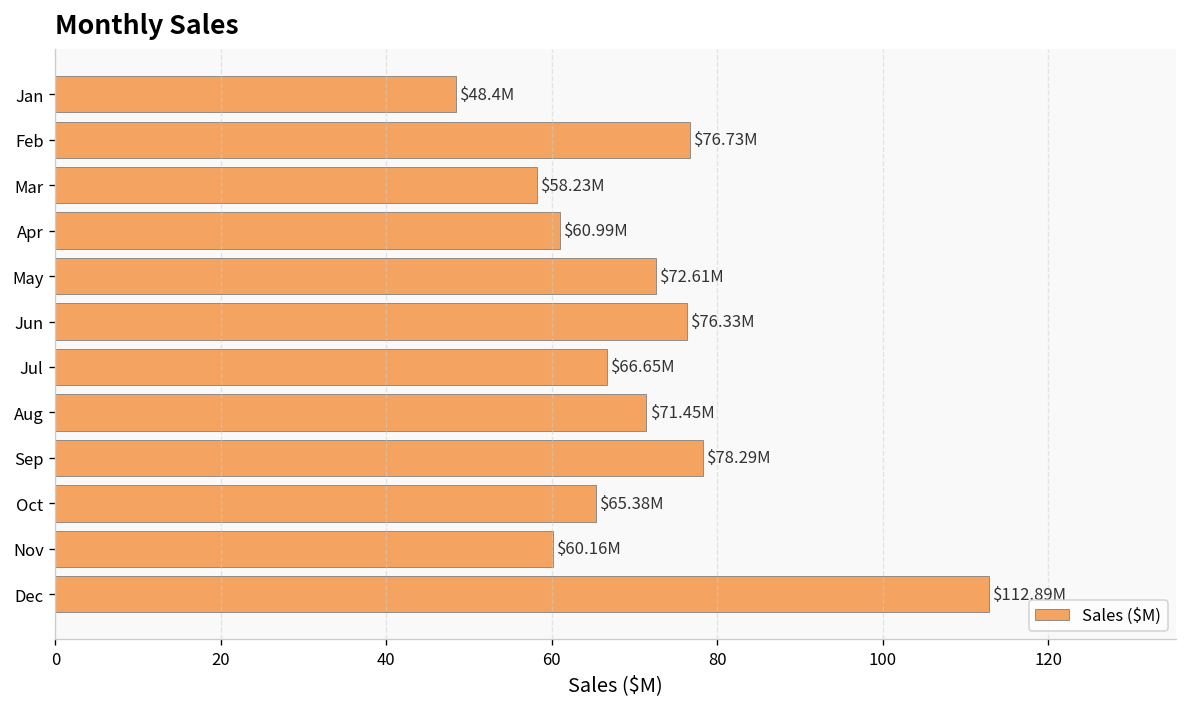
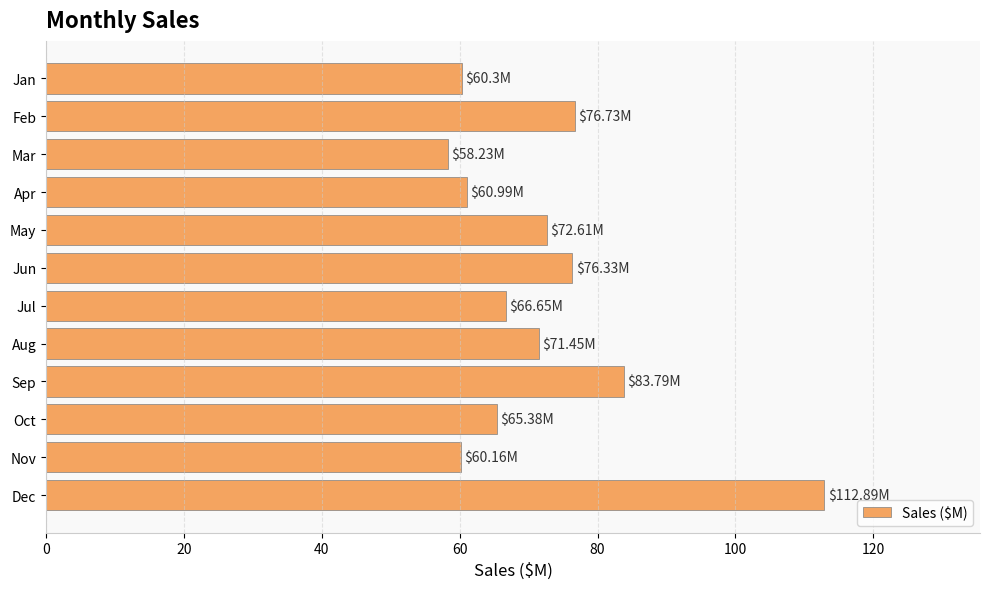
  {
-   "Jan": "$48.4M",
+   "Jan": "$60.3M",
    "Feb": "$76.73M",
    "Mar": "$58.23M",
    "Apr": "$60.99M",
    "May": "$72.61M",
    "Jun": "$76.33M",
    "Jul": "$66.65M",
    "Aug": "$71.45M",
-   "Sep": "$78.29M",
+   "Sep": "$83.79M",
    "Oct": "$65.38M",
    "Nov": "$60.16M"
  }
